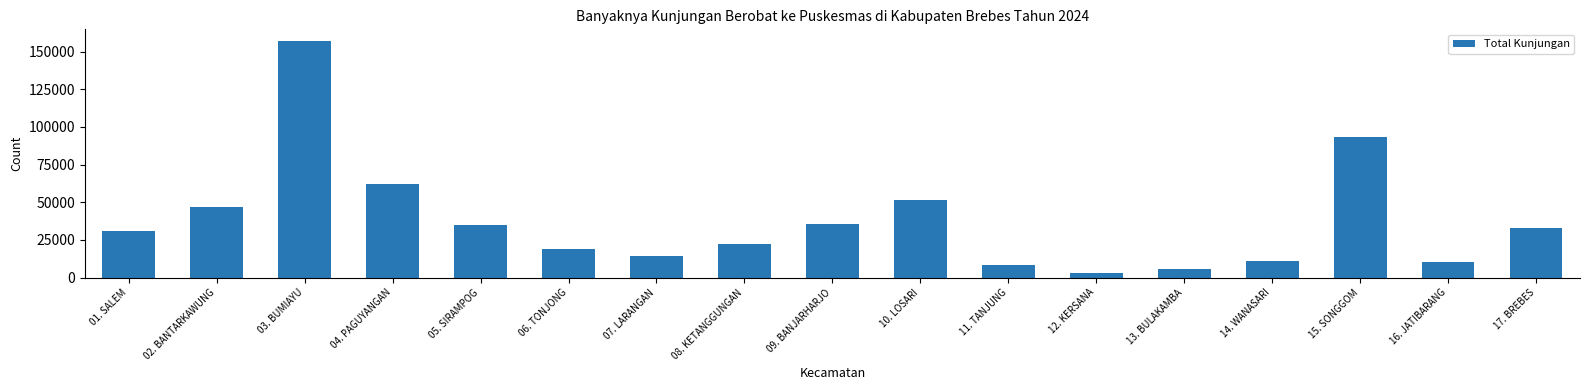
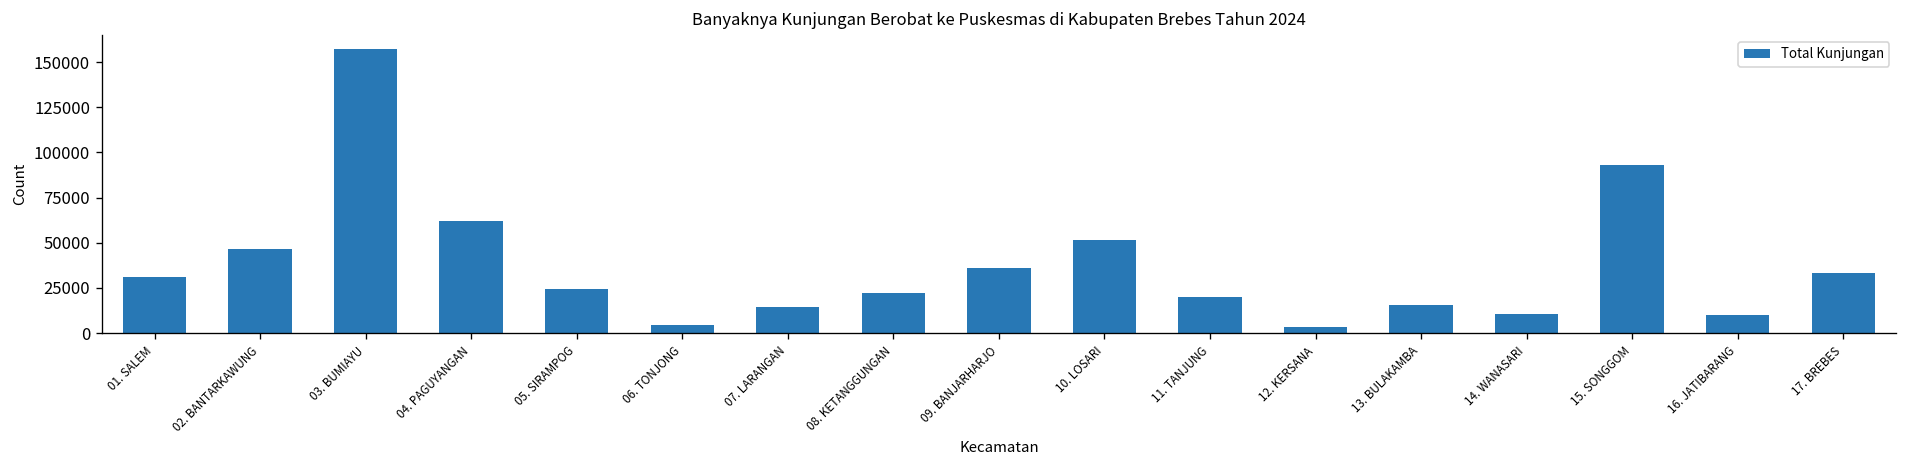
  {
    "01. SALEM": 31000,
    "02. BANTARKAWUNG": 47000,
    "03. BUMIAYU": 157000,
    "04. PAGUYANGAN": 62000,
-   "05. SIRAMPOG": 35000,
-   "06. TONJONG": 19000,
+   "05. SIRAMPOG": 24000,
+   "06. TONJONG": 4000,
    "07. LARANGAN": 14000,
    "08. KETANGGUNGAN": 22000,
    "09. BANJARHARJO": 36000,
    "10. LOSARI": 51000,
-   "11. TANJUNG": 8000,
+   "11. TANJUNG": 20000,
    "12. KERSANA": 3000,
-   "13. BULAKAMBA": 5000,
+   "13. BULAKAMBA": 15000,
    "14. WANASARI": 11000,
    "15. SONGGOM": 93000,
    "16. JATIBARANG": 10000,
    "17. BREBES": 33000
  }
